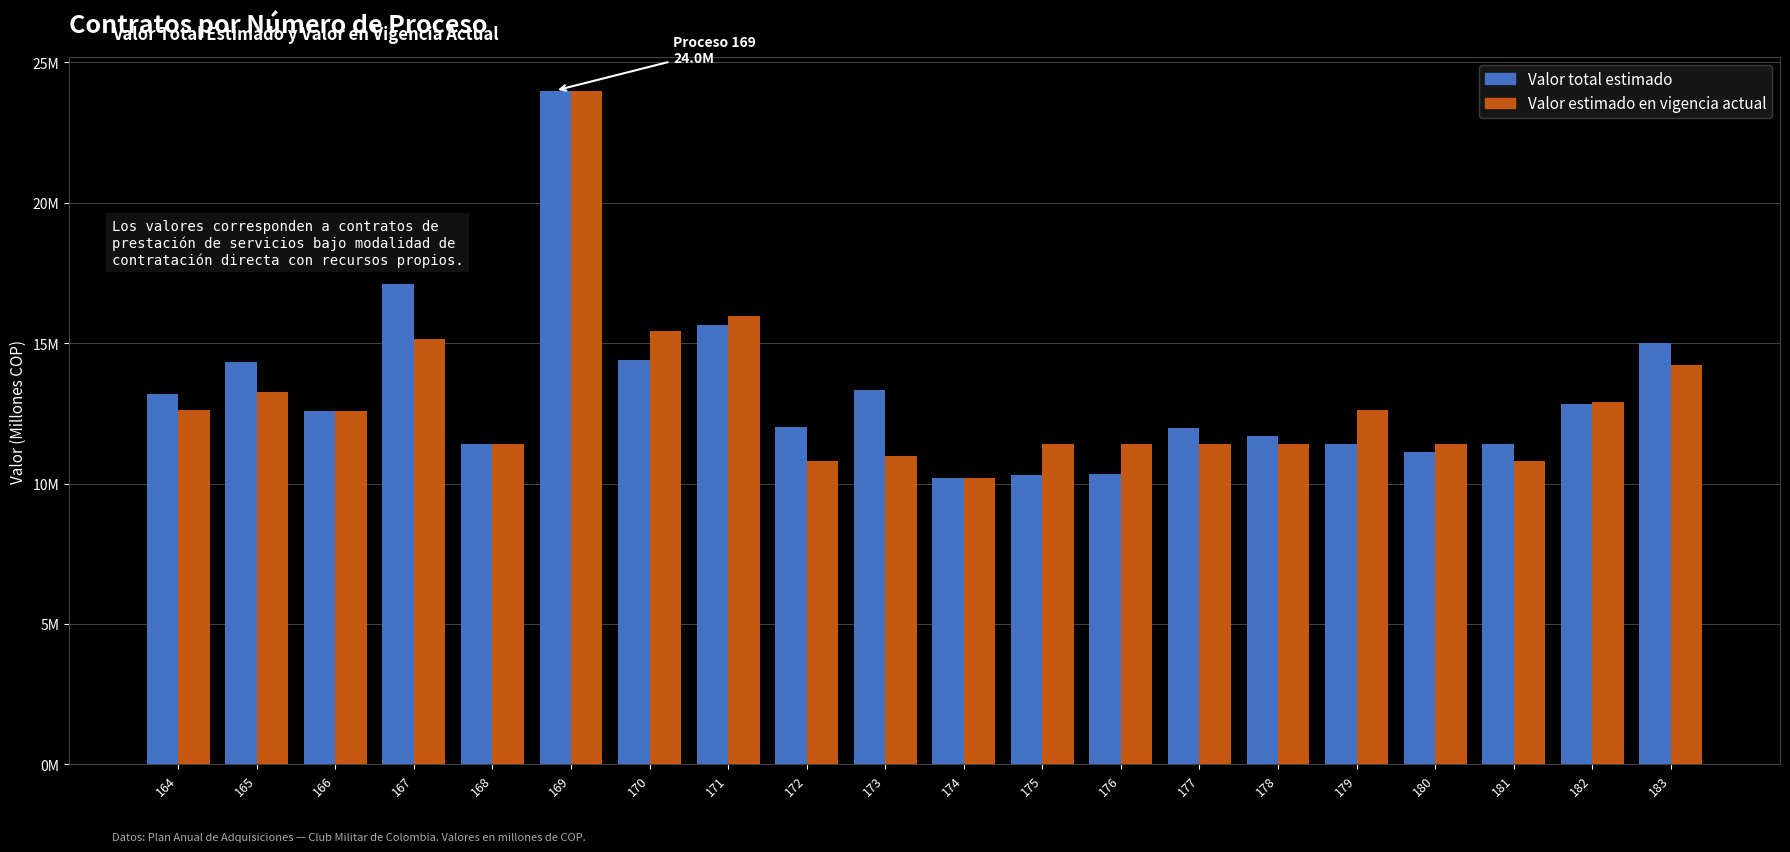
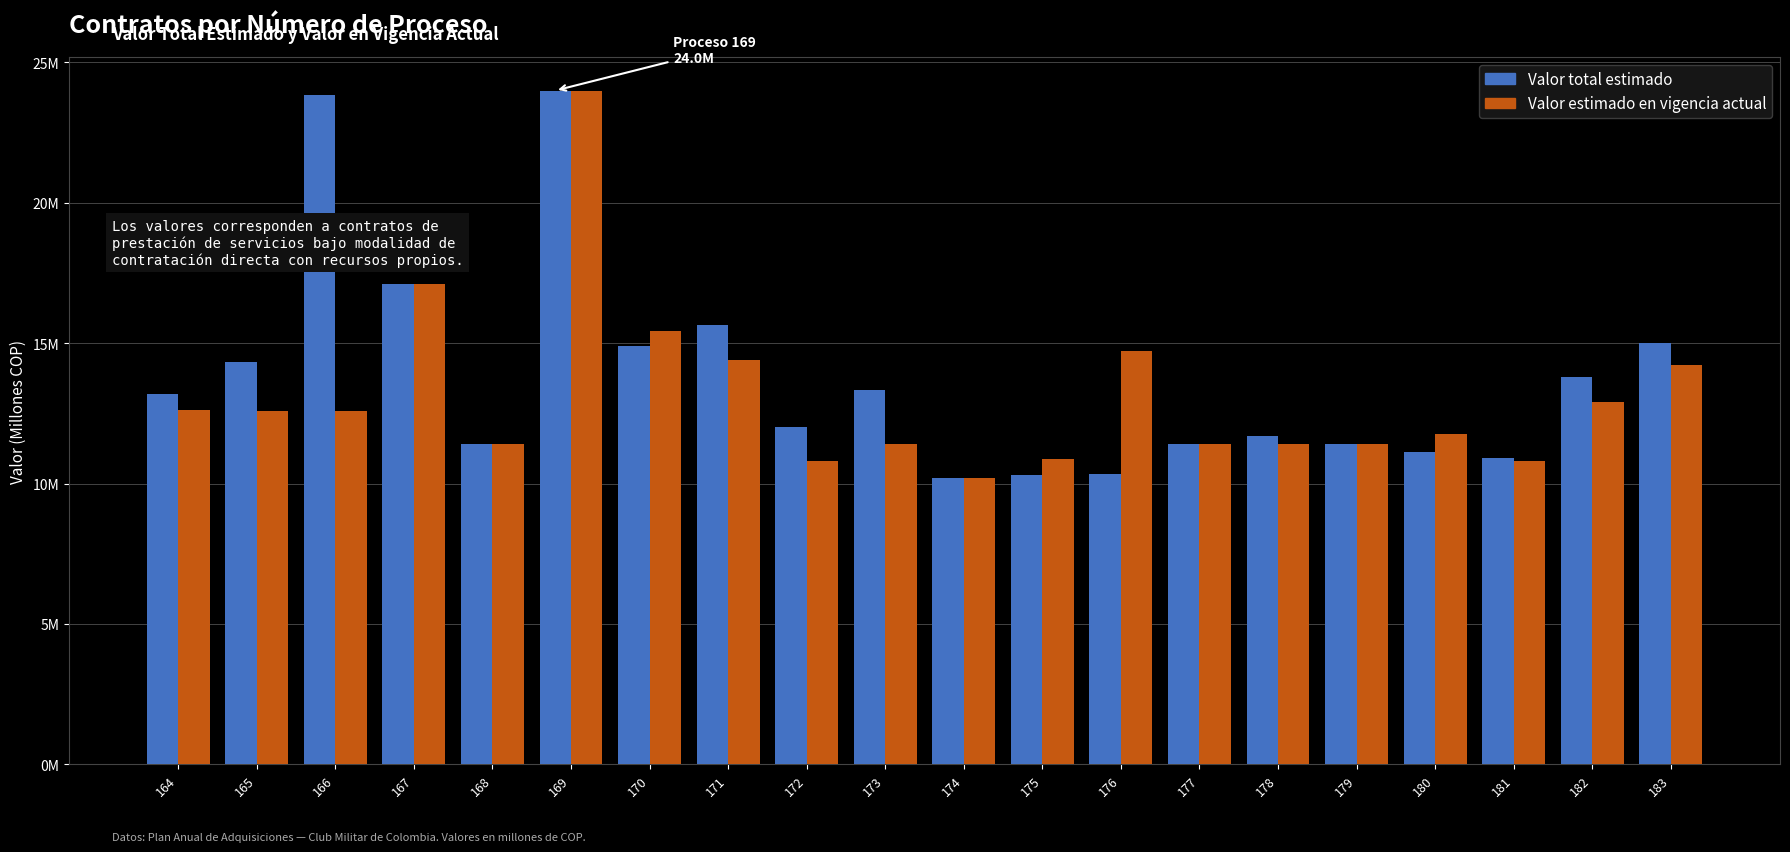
  {
    "Valor total estimado": {
      "164": 13200000,
      "165": 14300000,
-     "166": 12600000,
+     "166": 23800000,
      "167": 17100000,
      "168": 11400000,
      "169": 24000000,
-     "170": 14400000,
+     "170": 14900000,
      "171": 15600000,
      "172": 12000000,
      "173": 13300000,
      "174": 10200000,
      "175": 10300000,
      "176": 10300000,
-     "177": 12000000,
+     "177": 11400000,
      "178": 11700000,
      "179": 11400000,
      "180": 11100000,
-     "181": 11400000,
-     "182": 12800000,
+     "181": 10900000,
+     "182": 13800000,
      "183": 15000000
    },
    "Valor estimado en vigencia actual": {
      "164": 12600000,
-     "165": 13300000,
+     "165": 12600000,
      "166": 12600000,
-     "167": 15200000,
+     "167": 17100000,
      "168": 11400000,
      "170": 15400000,
-     "171": 16000000,
+     "171": 14400000,
      "172": 10800000,
-     "173": 11000000,
+     "173": 11400000,
      "174": 10200000,
-     "175": 11400000,
-     "176": 11400000,
+     "175": 10900000,
+     "176": 14700000,
      "177": 11400000,
      "178": 11400000,
-     "179": 12600000,
-     "180": 11400000,
+     "179": 11400000,
+     "180": 11700000,
      "181": 10800000,
      "182": 12900000,
      "183": 14200000
    }
  }
